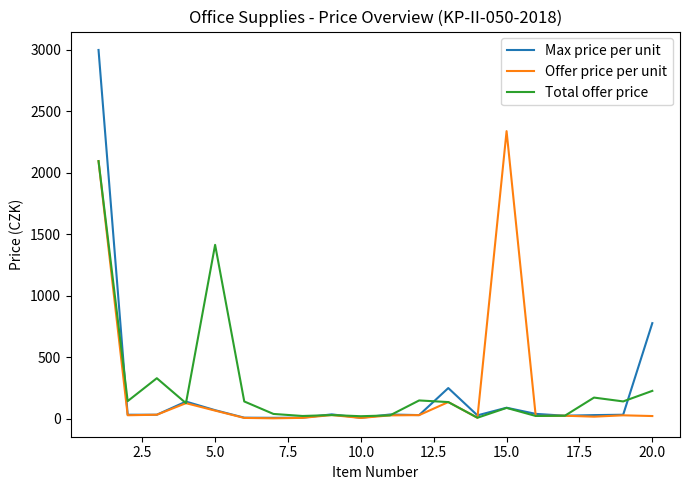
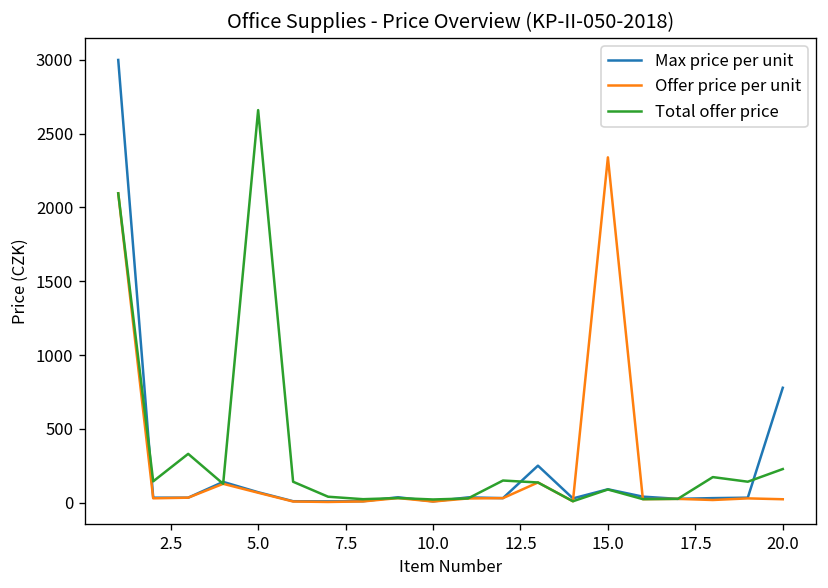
  {
    "Max price per unit": {
      "20.0": 780
    },
    "Offer price per unit": {
      "15.0": 2340,
      "20.0": 20
    },
    "Total offer price": {
-     "5.0": 1420,
+     "5.0": 2660,
      "20.0": 230
    }
  }
